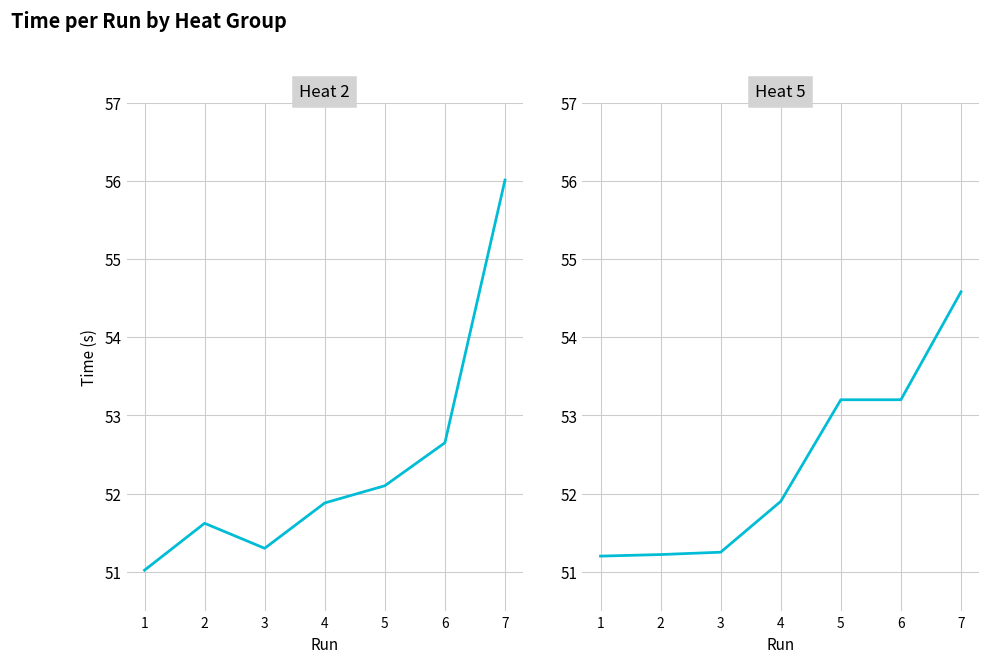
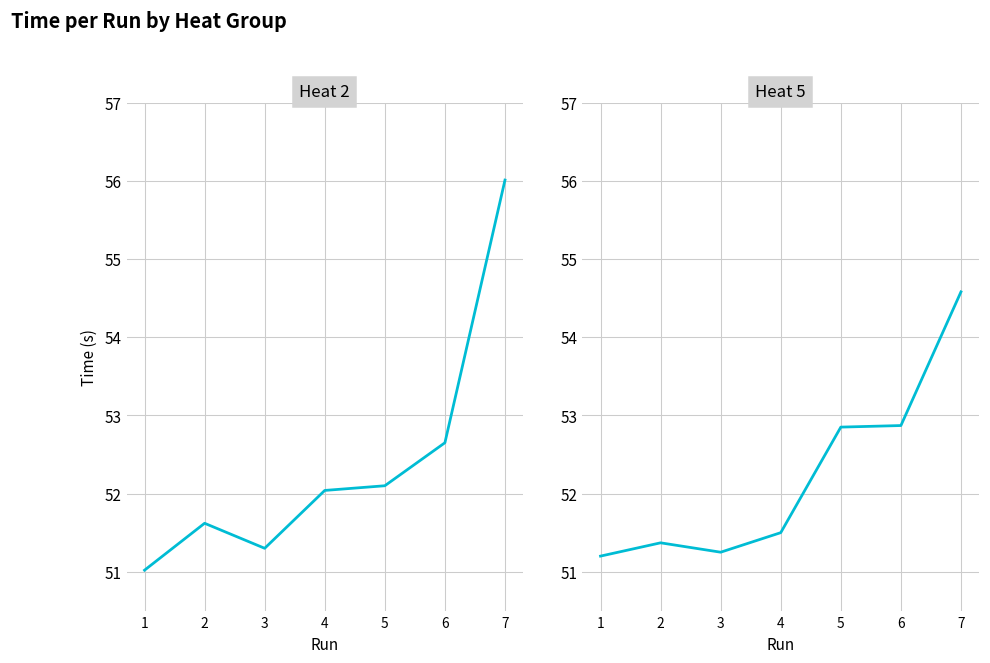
  {
    "Heat 2": {
      "1": 51.0,
      "2": 51.6,
      "3": 51.3,
-     "4": 51.9,
+     "4": 52.0,
      "5": 52.1,
      "6": 52.7,
      "7": 56.0
    },
    "Heat 5": {
      "1": 51.2,
-     "2": 51.2,
+     "2": 51.4,
      "3": 51.3,
-     "4": 51.9,
-     "5": 53.2,
-     "6": 53.2,
+     "4": 51.5,
+     "5": 52.9,
+     "6": 52.9,
      "7": 54.6
    }
  }
